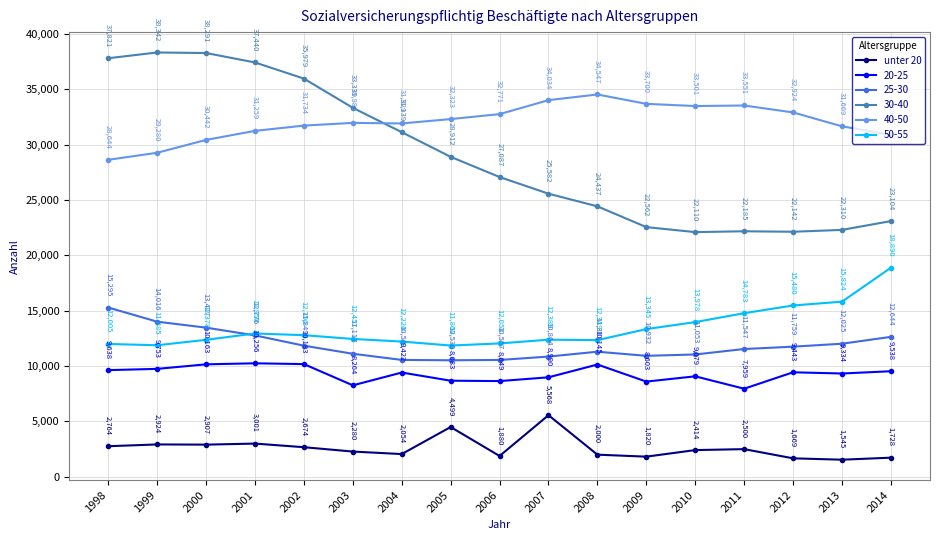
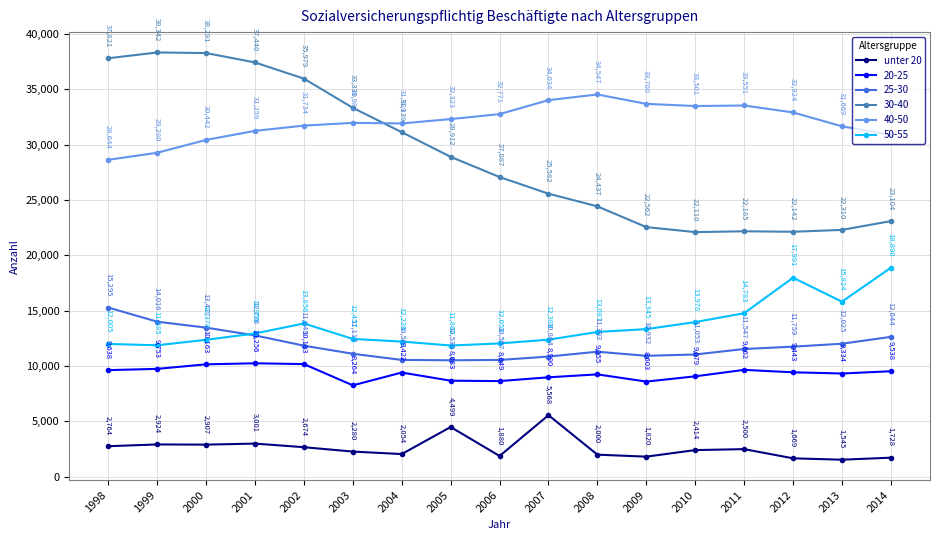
  {
    "unter 20": {
      "1998": "2,764",
      "1999": "2,924",
      "2000": "2,907",
      "2001": "3,001",
      "2002": "2,674",
      "2003": "2,280",
      "2004": "2,054",
      "2005": "4,499",
      "2006": "1,880",
      "2007": "5,568",
      "2008": "2,000",
      "2009": "1,820",
      "2010": "2,414",
      "2011": "2,500",
      "2012": "1,669",
      "2013": "1,545",
      "2014": "1,728"
    },
    "20-25": {
-     "2008": "10,145",
-     "2011": "7,959",
+     "2008": "9,255",
+     "2011": "9,662",
      "2014": "9,538"
    },
    "50-55": {
-     "2002": "12,796",
-     "2008": "12,349",
+     "2002": "13,856",
+     "2008": "13,087",
      "2009": "13,345",
      "2010": "13,978",
      "2011": "14,783",
-     "2012": "15,480",
+     "2012": "17,991",
      "2013": "15,824",
      "2014": "18,890"
    }
  }
